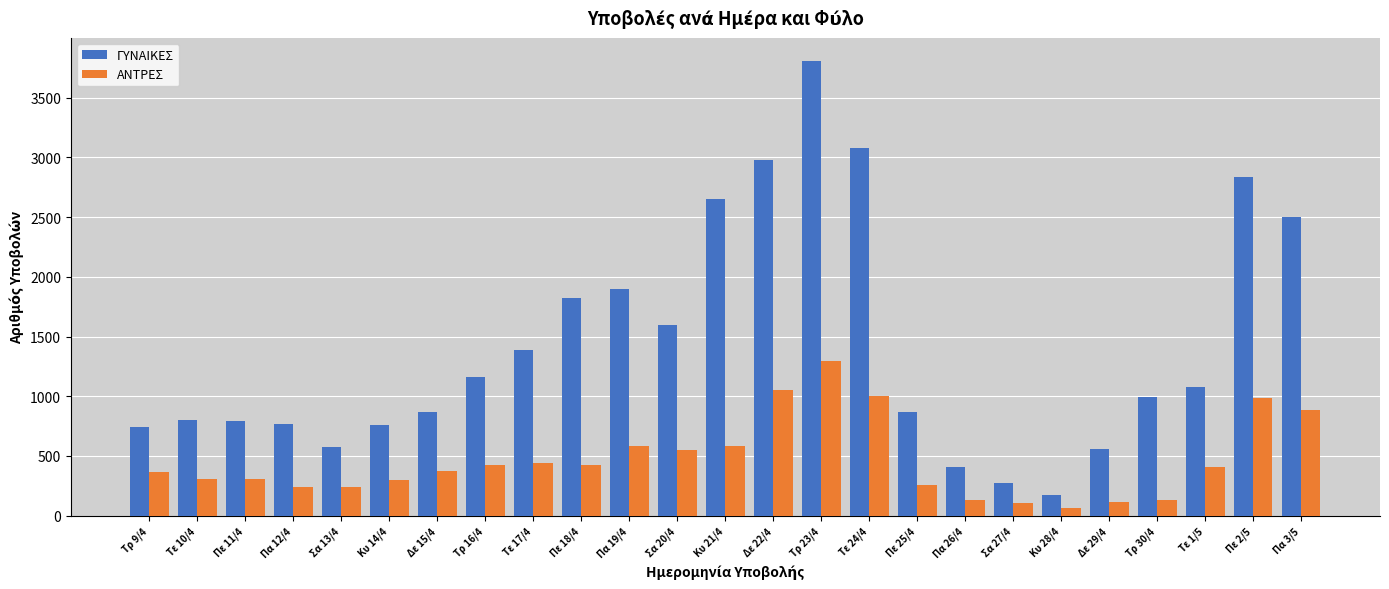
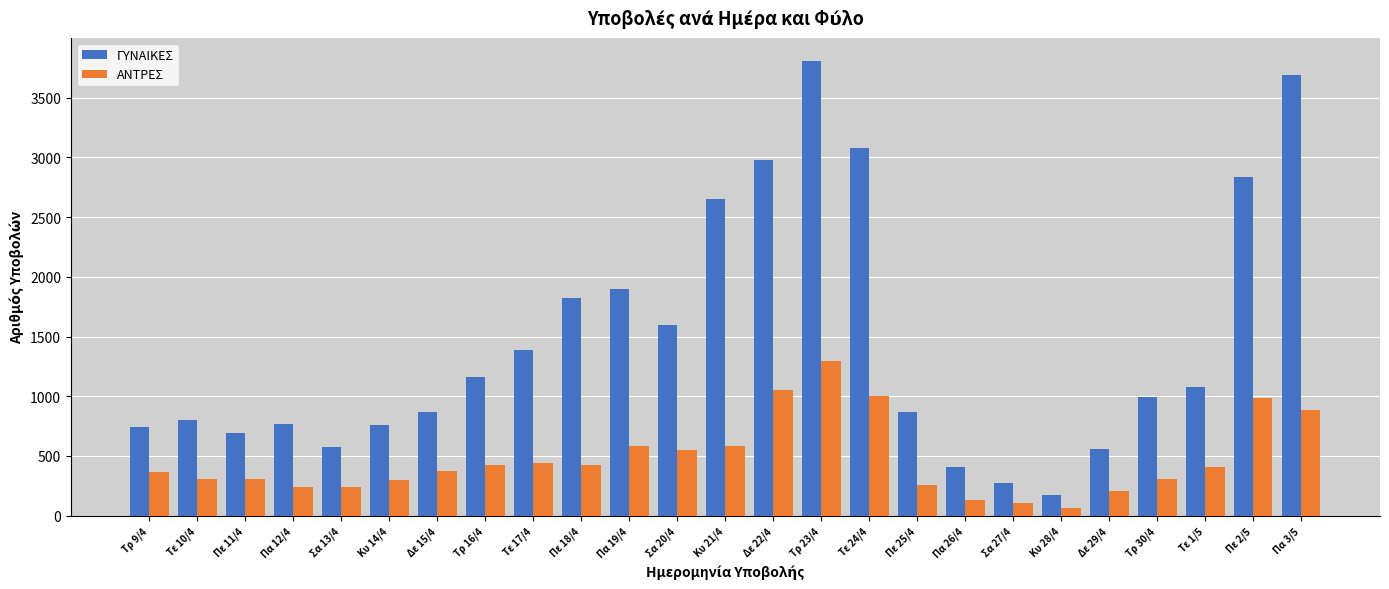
  {
    "ΓΥΝΑΙΚΕΣ": {
      "Τρ 9/4": 750,
      "Τε 10/4": 810,
-     "Πε 11/4": 800,
+     "Πε 11/4": 700,
      "Πα 12/4": 770,
      "Σα 13/4": 580,
      "Κυ 14/4": 760,
      "Δε 15/4": 870,
      "Τρ 16/4": 1160,
      "Τε 17/4": 1390,
      "Πε 18/4": 1820,
      "Πα 19/4": 1900,
      "Σα 20/4": 1600,
      "Κυ 21/4": 2650,
      "Δε 22/4": 2980,
      "Τρ 23/4": 3810,
      "Τε 24/4": 3080,
      "Πε 25/4": 870,
      "Πα 26/4": 410,
      "Σα 27/4": 270,
      "Κυ 28/4": 170,
      "Δε 29/4": 560,
      "Τρ 30/4": 1000,
      "Τε 1/5": 1070,
      "Πε 2/5": 2830,
-     "Πα 3/5": 2500
+     "Πα 3/5": 3690
    },
    "ΑΝΤΡΕΣ": {
      "Τρ 9/4": 370,
      "Τε 10/4": 310,
      "Πε 11/4": 310,
      "Πα 12/4": 240,
      "Σα 13/4": 240,
      "Κυ 14/4": 300,
      "Δε 15/4": 370,
      "Τρ 16/4": 420,
      "Τε 17/4": 440,
      "Πε 18/4": 430,
      "Πα 19/4": 590,
      "Σα 20/4": 550,
      "Κυ 21/4": 580,
      "Δε 22/4": 1050,
      "Τρ 23/4": 1300,
      "Τε 24/4": 1000,
      "Πε 25/4": 260,
      "Πα 26/4": 130,
      "Σα 27/4": 110,
      "Κυ 28/4": 70,
-     "Δε 29/4": 120,
-     "Τρ 30/4": 130,
+     "Δε 29/4": 200,
+     "Τρ 30/4": 310,
      "Τε 1/5": 410,
      "Πε 2/5": 990,
      "Πα 3/5": 890
    }
  }
